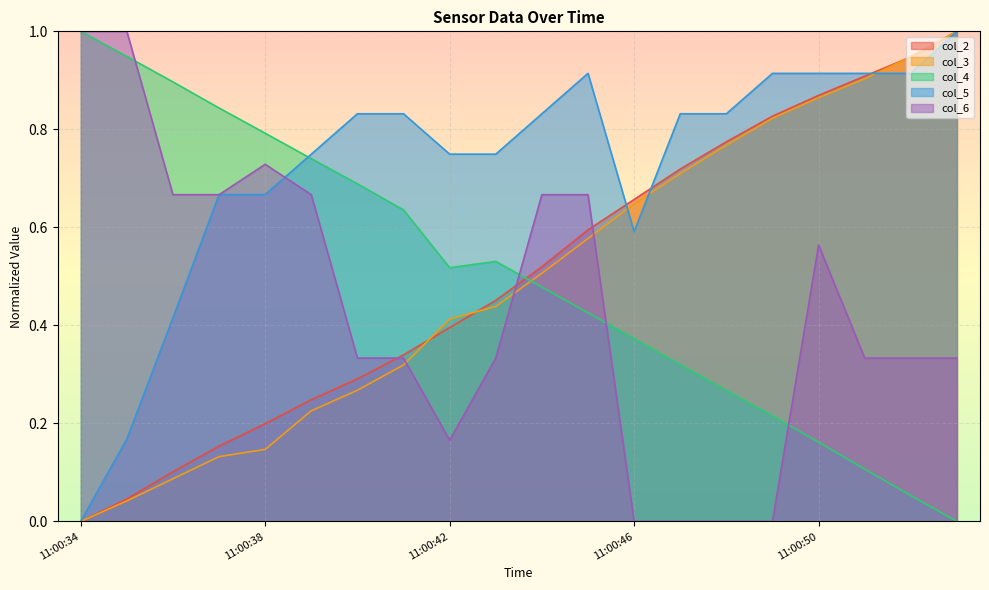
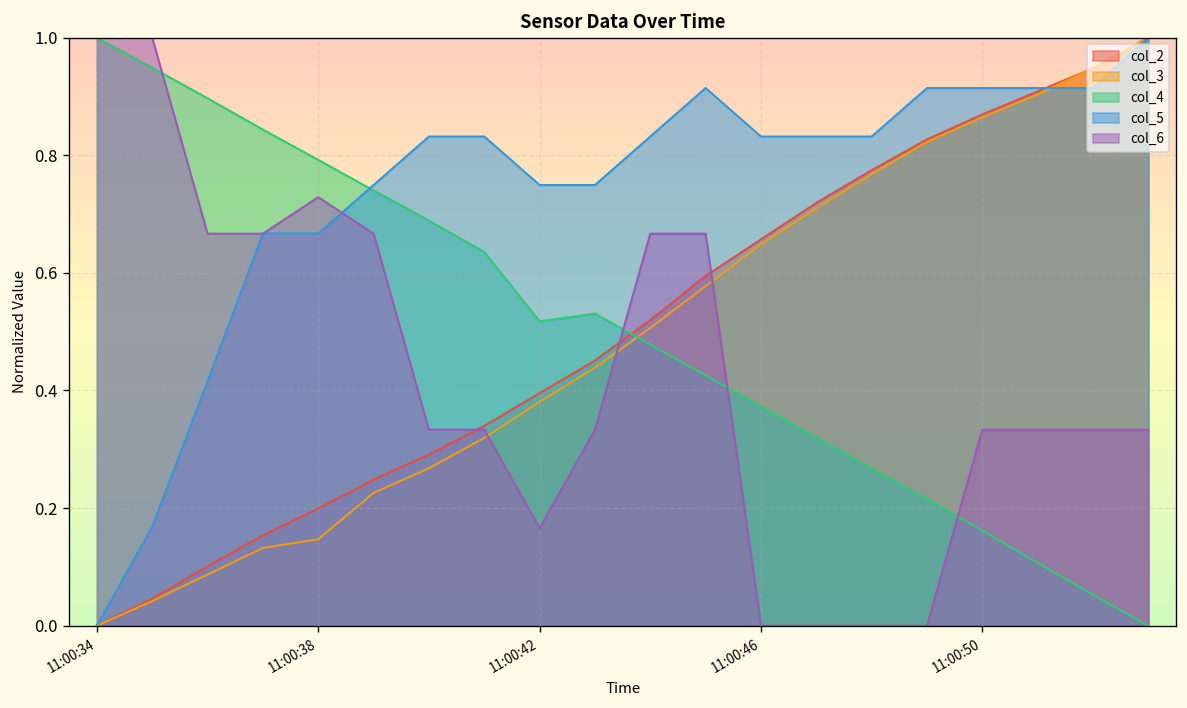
  {
    "col_2": {
      "11:00:38": 0.20,
      "11:00:42": 0.40,
      "11:00:46": 0.66
    },
    "col_3": {
      "11:00:38": 0.15,
-     "11:00:42": 0.41,
+     "11:00:42": 0.38,
      "11:00:46": 0.65
    },
    "col_4": {
      "11:00:38": 0.79,
      "11:00:42": 0.52,
      "11:00:46": 0.37,
      "11:00:50": 0.16
    },
    "col_5": {
      "11:00:38": 0.67,
      "11:00:42": 0.75,
-     "11:00:46": 0.59,
+     "11:00:46": 0.83,
      "11:00:50": 0.91
    },
    "col_6": {
      "11:00:38": 0.73,
      "11:00:42": 0.17,
      "11:00:46": 0.00,
-     "11:00:50": 0.56
+     "11:00:50": 0.33
    }
  }
